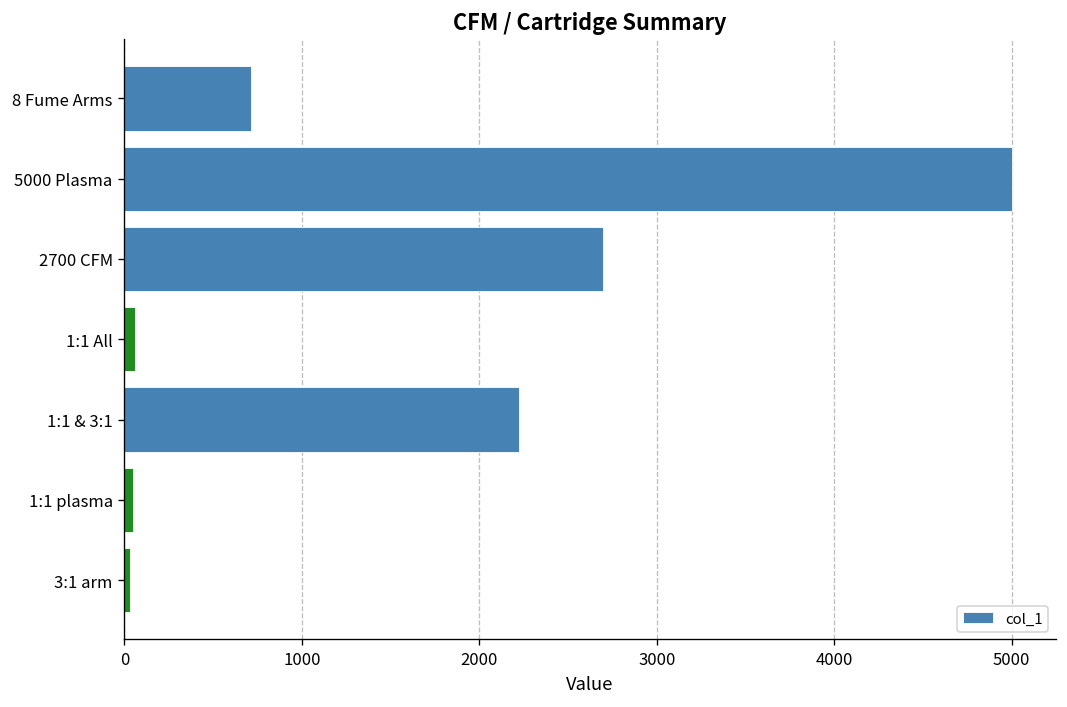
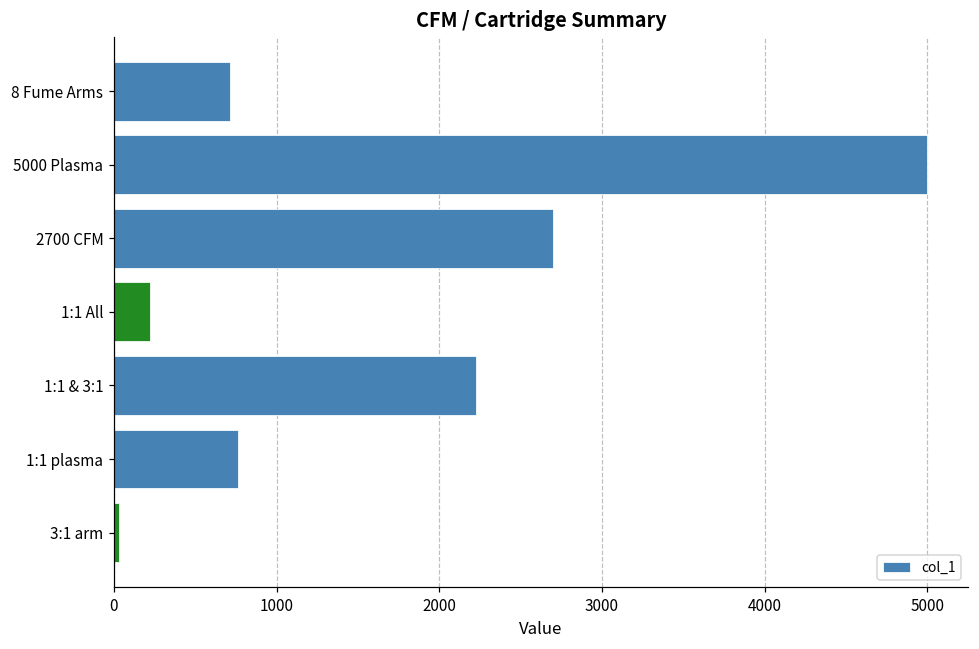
  {
    "8 Fume Arms": 710,
    "5000 Plasma": 5000,
    "2700 CFM": 2700,
-   "1:1 All": 60,
+   "1:1 All": 220,
    "1:1 & 3:1": 2230,
-   "1:1 plasma": 50,
+   "1:1 plasma": 760,
    "3:1 arm": 30
  }
